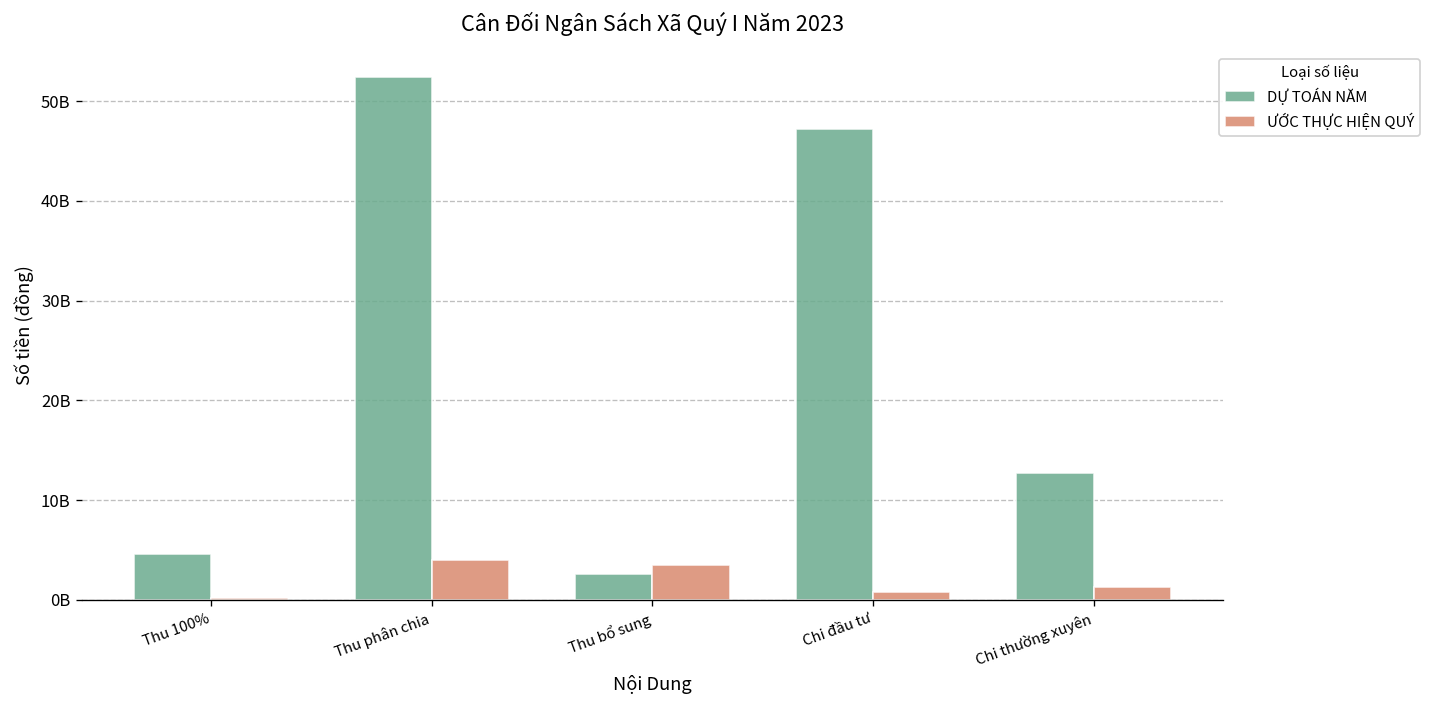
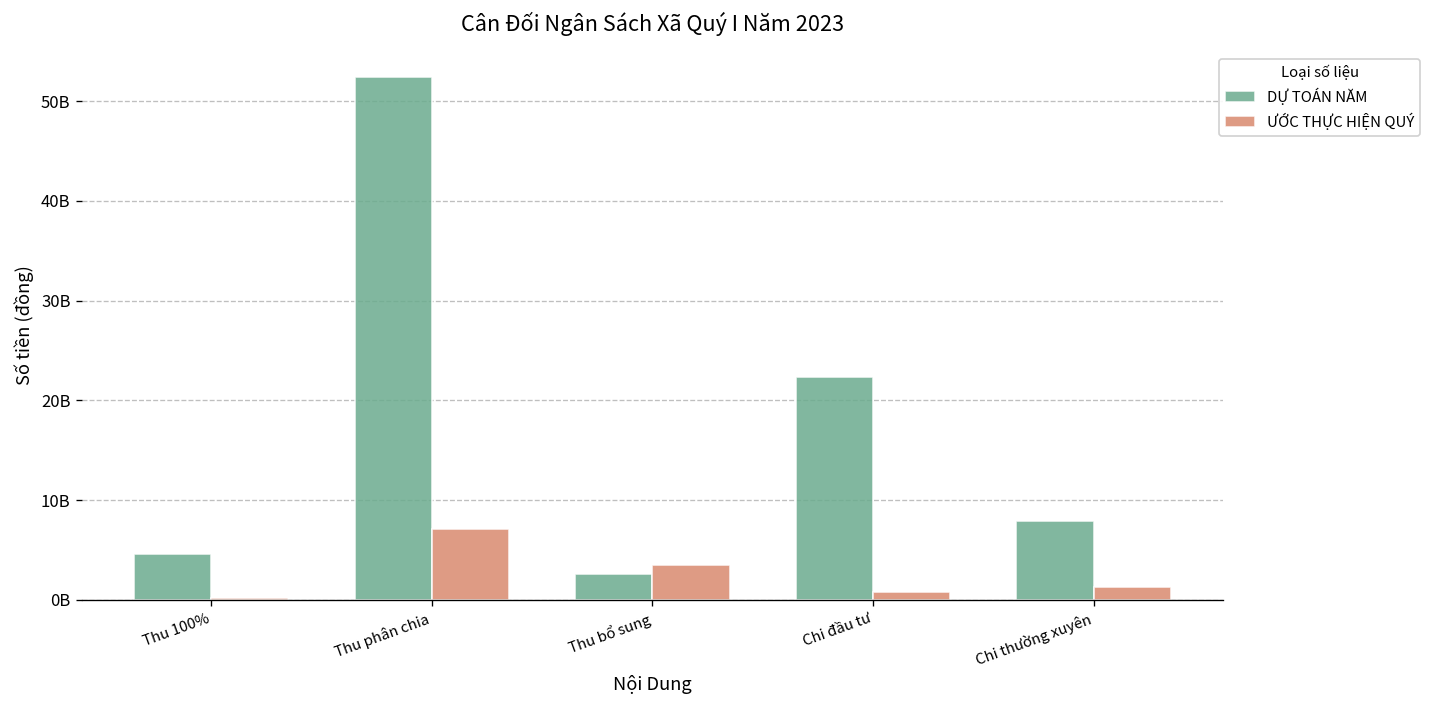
  {
    "DỰ TOÁN NĂM": {
      "Thu 100%": 5000000000,
      "Thu phân chia": 52000000000,
      "Thu bổ sung": 3000000000,
-     "Chi đầu tư": 47000000000,
-     "Chi thường xuyên": 13000000000
+     "Chi đầu tư": 22000000000,
+     "Chi thường xuyên": 8000000000
    },
    "ƯỚC THỰC HIỆN QUÝ": {
-     "Thu phân chia": 4000000000,
+     "Thu phân chia": 7000000000,
      "Thu bổ sung": 3000000000,
      "Chi đầu tư": 1000000000,
      "Chi thường xuyên": 1000000000
    }
  }
